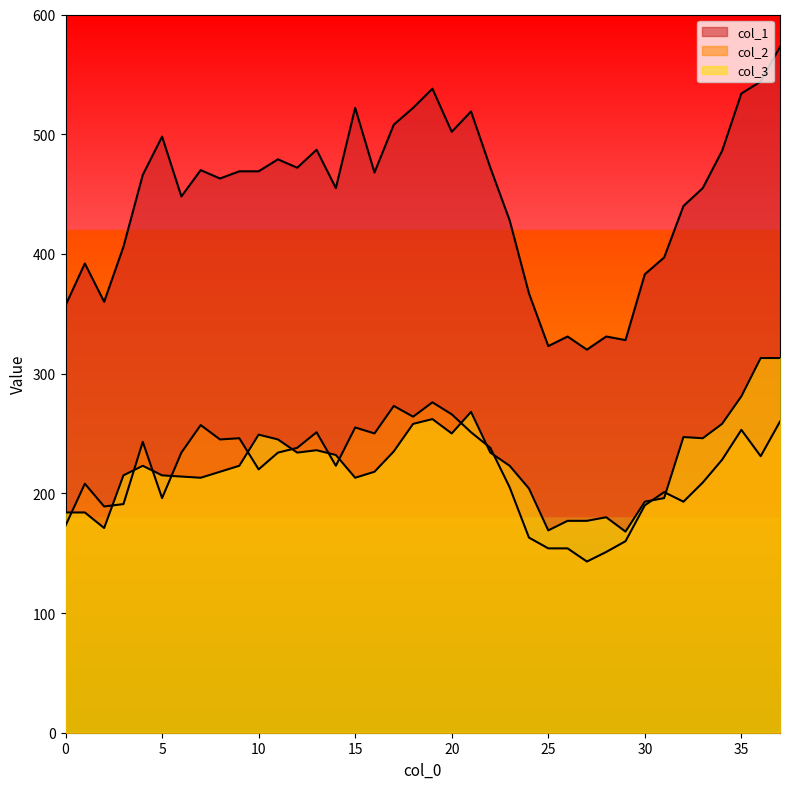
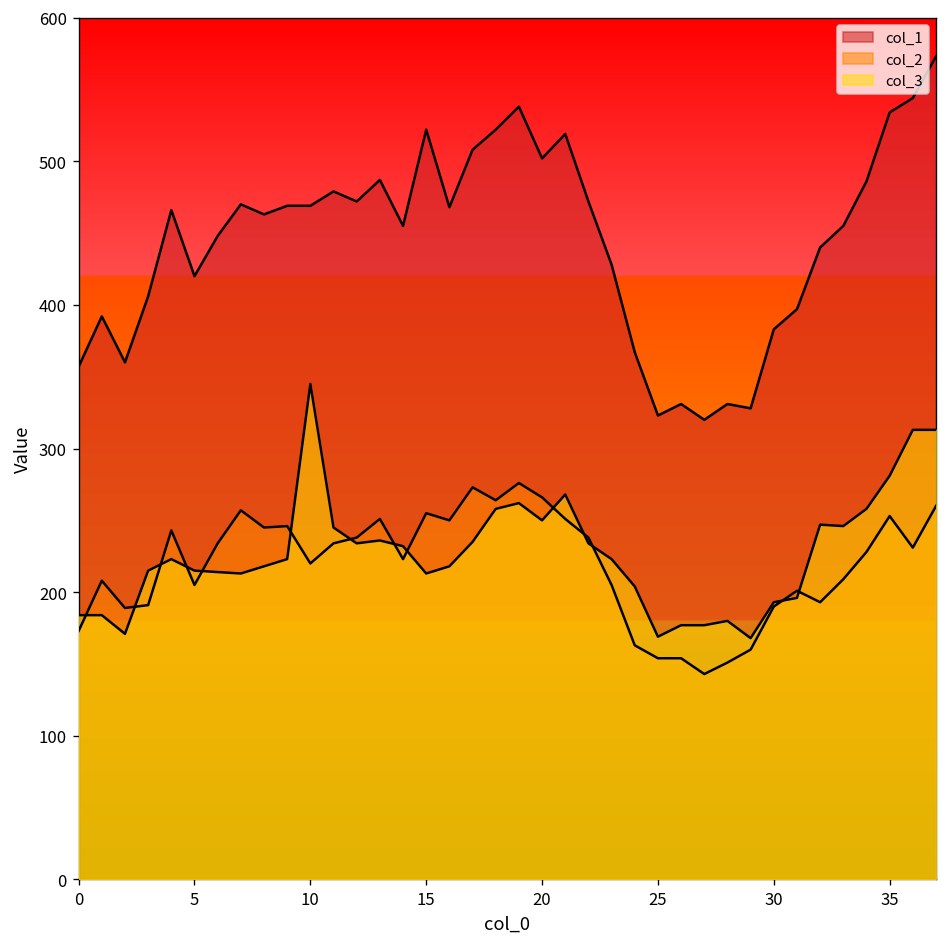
  {
    "col_1": {
      "0": 357,
-     "5": 498,
+     "5": 420,
      "10": 469,
      "15": 522,
      "20": 502,
      "25": 323,
      "30": 383,
      "35": 534
    },
    "col_2": {
      "0": 173,
-     "5": 196,
+     "5": 205,
      "10": 220,
      "15": 255,
      "20": 266,
      "25": 154,
      "30": 190,
      "35": 253
    },
    "col_3": {
      "0": 184,
      "5": 215,
-     "10": 249,
+     "10": 345,
      "15": 213,
      "20": 250,
      "25": 169,
      "30": 193,
      "35": 281
    }
  }
